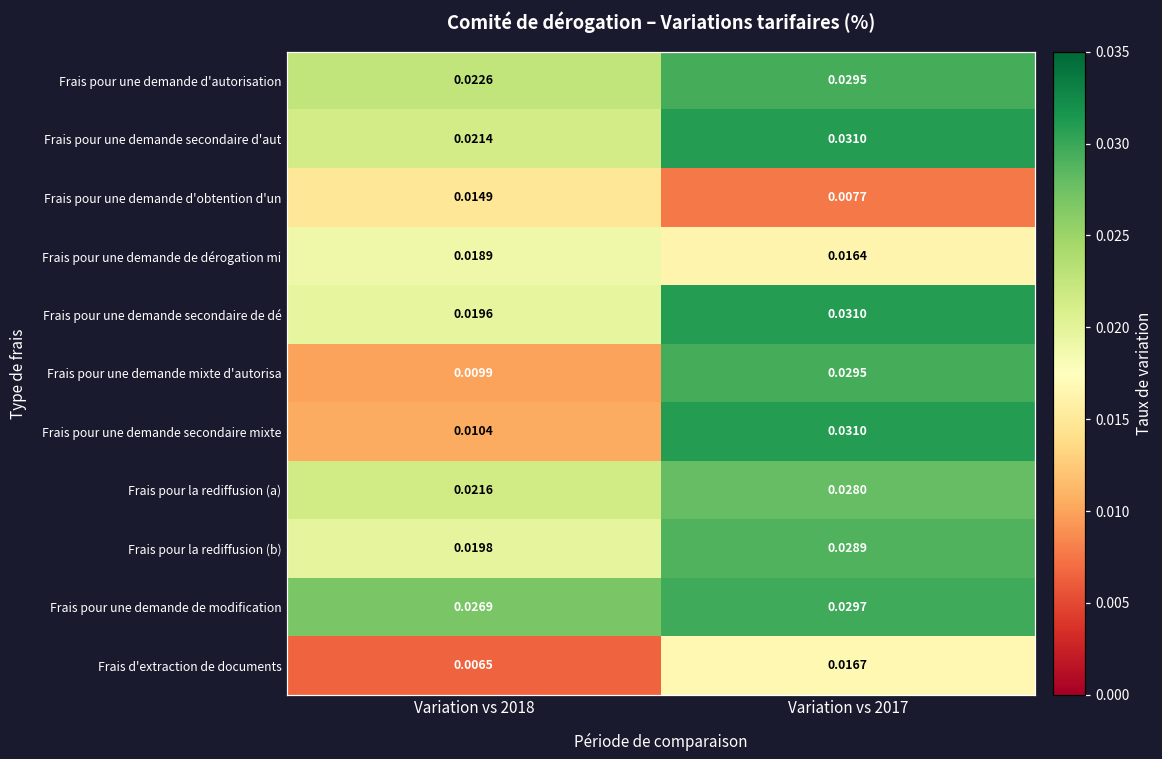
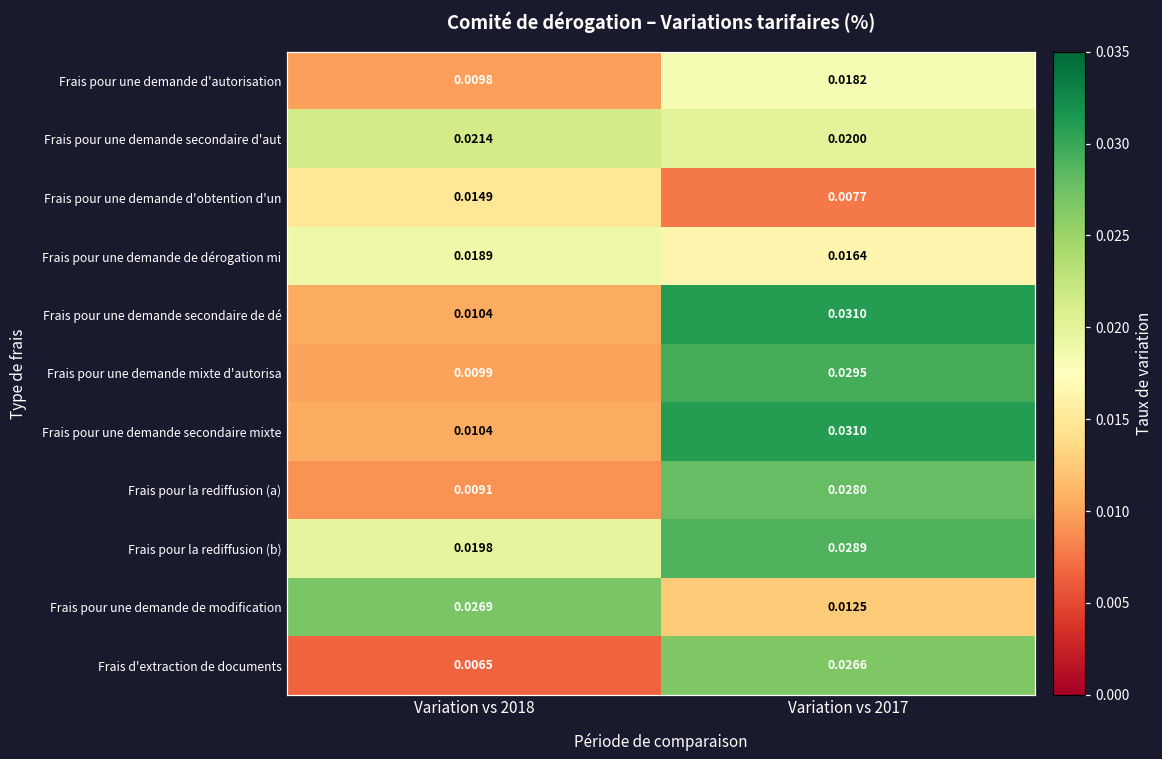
  {
    "Frais pour une demande d'autorisation": {
-     "Variation vs 2018": 0.0226,
-     "Variation vs 2017": 0.0295
+     "Variation vs 2018": 0.0098,
+     "Variation vs 2017": 0.0182
    },
    "Frais pour une demande secondaire d'aut": {
      "Variation vs 2018": 0.0214,
-     "Variation vs 2017": 0.0310
+     "Variation vs 2017": 0.0200
    },
    "Frais pour une demande d'obtention d'un": {
      "Variation vs 2018": 0.0149,
      "Variation vs 2017": 0.0077
    },
    "Frais pour une demande de dérogation mi": {
      "Variation vs 2018": 0.0189,
      "Variation vs 2017": 0.0164
    },
    "Frais pour une demande secondaire de dé": {
-     "Variation vs 2018": 0.0196,
+     "Variation vs 2018": 0.0104,
      "Variation vs 2017": 0.0310
    },
    "Frais pour une demande mixte d'autorisa": {
      "Variation vs 2018": 0.0099,
      "Variation vs 2017": 0.0295
    },
    "Frais pour une demande secondaire mixte": {
      "Variation vs 2018": 0.0104,
      "Variation vs 2017": 0.0310
    },
    "Frais pour la rediffusion (a)": {
-     "Variation vs 2018": 0.0216,
+     "Variation vs 2018": 0.0091,
      "Variation vs 2017": 0.0280
    },
    "Frais pour la rediffusion (b)": {
      "Variation vs 2018": 0.0198,
      "Variation vs 2017": 0.0289
    },
    "Frais pour une demande de modification": {
      "Variation vs 2018": 0.0269,
-     "Variation vs 2017": 0.0297
+     "Variation vs 2017": 0.0125
    },
    "Frais d'extraction de documents": {
      "Variation vs 2018": 0.0065,
-     "Variation vs 2017": 0.0167
+     "Variation vs 2017": 0.0266
    }
  }
